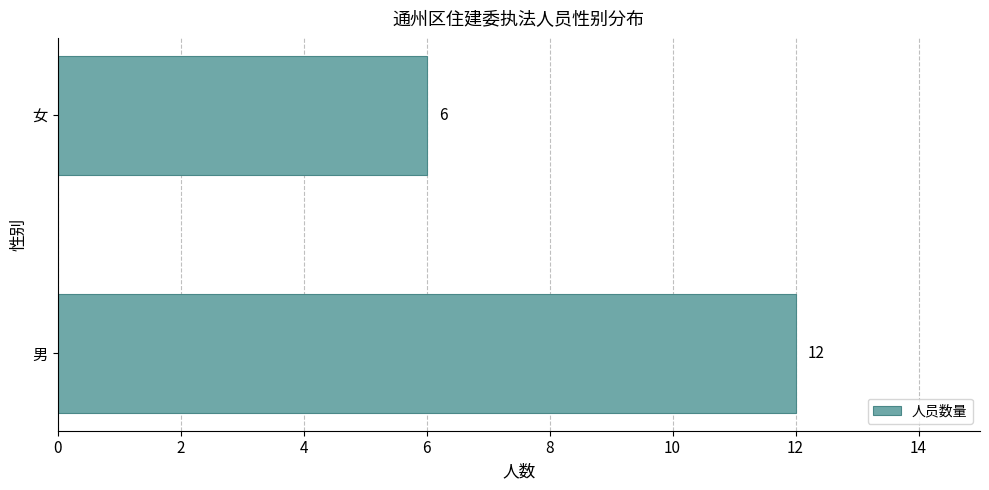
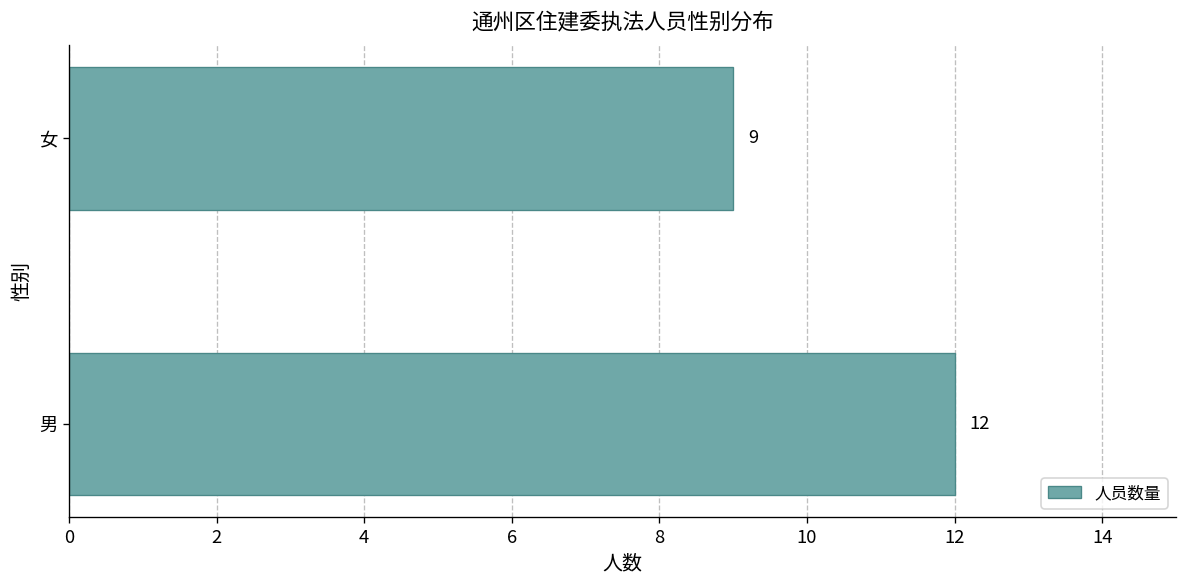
  {
-   "女": 6,
+   "女": 9,
    "男": 12
  }
